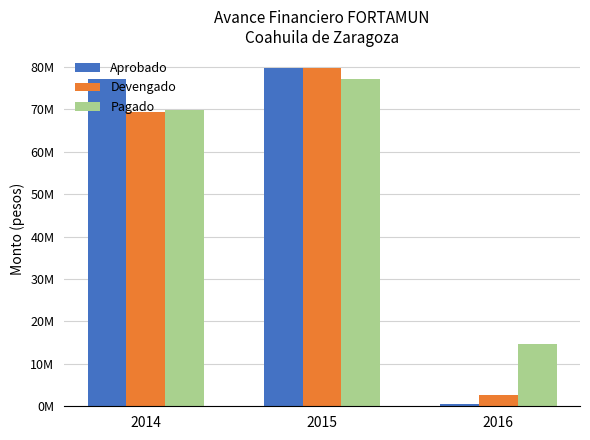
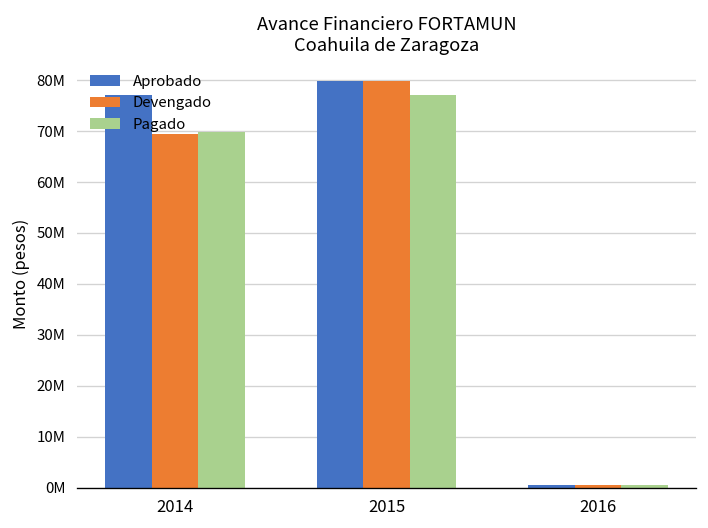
  {
    "Aprobado": {
      "2014": 77000000,
      "2015": 80000000
    },
    "Devengado": {
      "2014": 69000000,
      "2015": 80000000,
-     "2016": 3000000
+     "2016": 1000000
    },
    "Pagado": {
      "2014": 70000000,
      "2015": 77000000,
-     "2016": 15000000
+     "2016": 1000000
    }
  }
